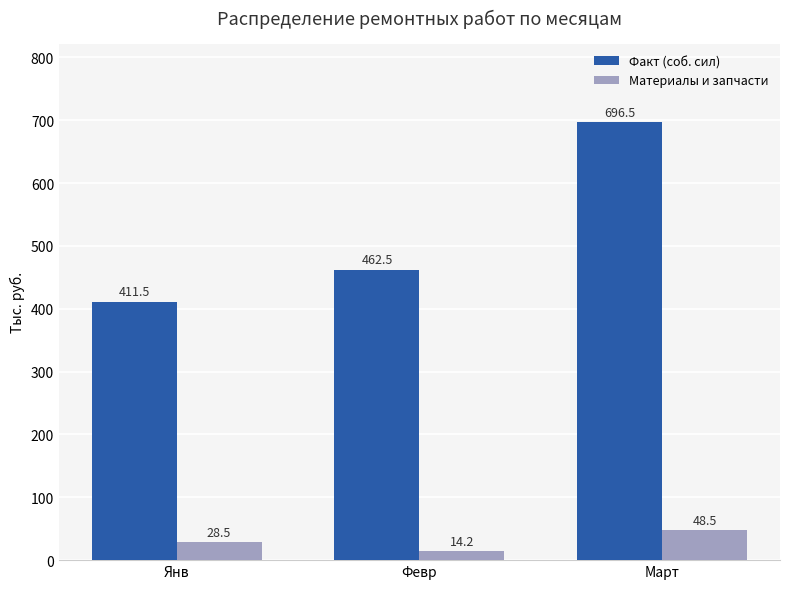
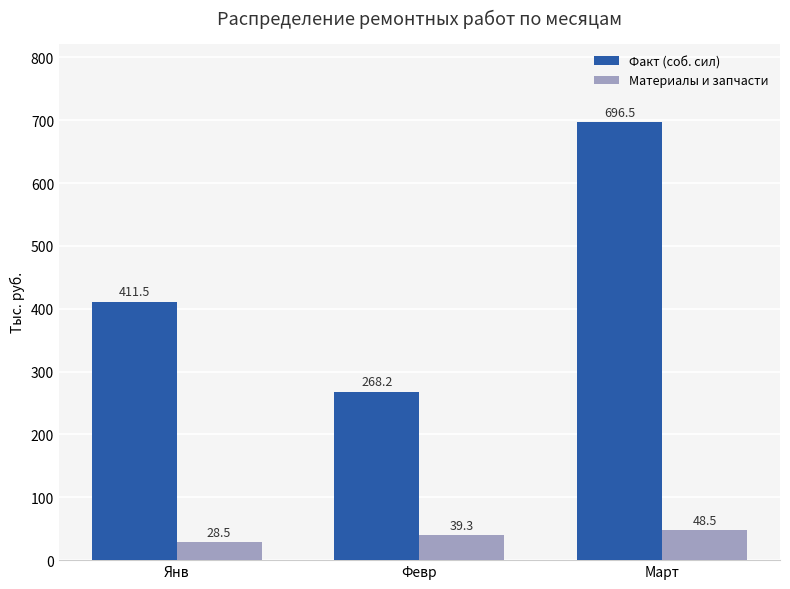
  {
    "Факт (соб. сил)": {
      "Янв": 411.5,
-     "Февр": 462.5,
+     "Февр": 268.2,
      "Март": 696.5
    },
    "Материалы и запчасти": {
      "Янв": 28.5,
-     "Февр": 14.2,
+     "Февр": 39.3,
      "Март": 48.5
    }
  }
